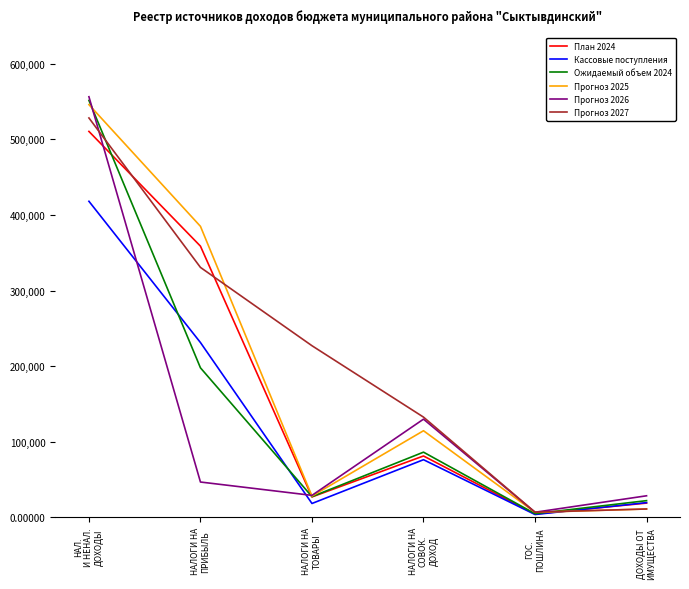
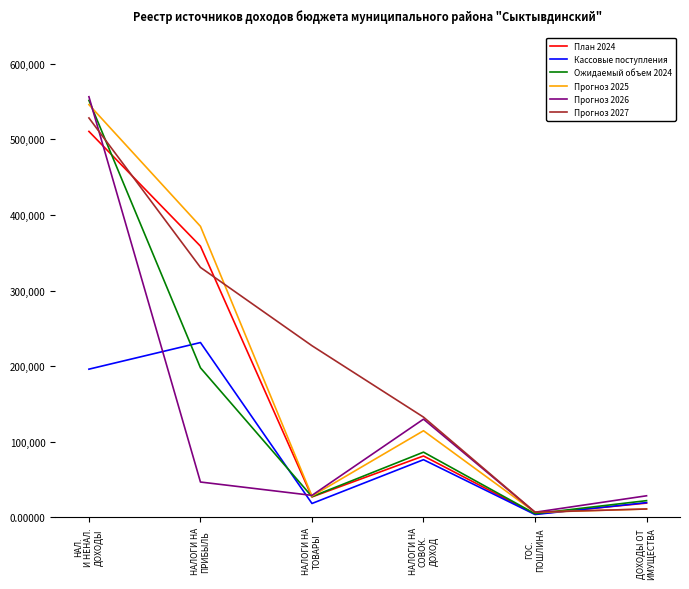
  {
    "План 2024": {
      "НАЛ. И НЕНАЛ. ДОХОДЫ": "510,000",
      "НАЛОГИ НА ПРИБЫЛЬ": "360,000",
      "НАЛОГИ НА СОВОК. ДОХОД": "80,000"
    },
    "Кассовые поступления": {
-     "НАЛ. И НЕНАЛ. ДОХОДЫ": "420,000",
+     "НАЛ. И НЕНАЛ. ДОХОДЫ": "200,000",
      "НАЛОГИ НА ПРИБЫЛЬ": "230,000",
      "НАЛОГИ НА ТОВАРЫ": "20,000",
      "НАЛОГИ НА СОВОК. ДОХОД": "80,000"
    },
    "Ожидаемый объем 2024": {
      "НАЛ. И НЕНАЛ. ДОХОДЫ": "550,000",
      "НАЛОГИ НА ПРИБЫЛЬ": "200,000",
      "НАЛОГИ НА СОВОК. ДОХОД": "90,000"
    },
    "Прогноз 2025": {
      "НАЛ. И НЕНАЛ. ДОХОДЫ": "550,000",
      "НАЛОГИ НА ПРИБЫЛЬ": "380,000",
      "НАЛОГИ НА СОВОК. ДОХОД": "110,000"
    },
    "Прогноз 2026": {
      "НАЛ. И НЕНАЛ. ДОХОДЫ": "560,000",
      "НАЛОГИ НА ПРИБЫЛЬ": "50,000",
      "ДОХОДЫ ОТ ИМУЩЕСТВА": "30,000"
    },
    "Прогноз 2027": {
      "НАЛ. И НЕНАЛ. ДОХОДЫ": "530,000",
      "НАЛОГИ НА ПРИБЫЛЬ": "330,000",
      "НАЛОГИ НА ТОВАРЫ": "230,000"
    }
  }
